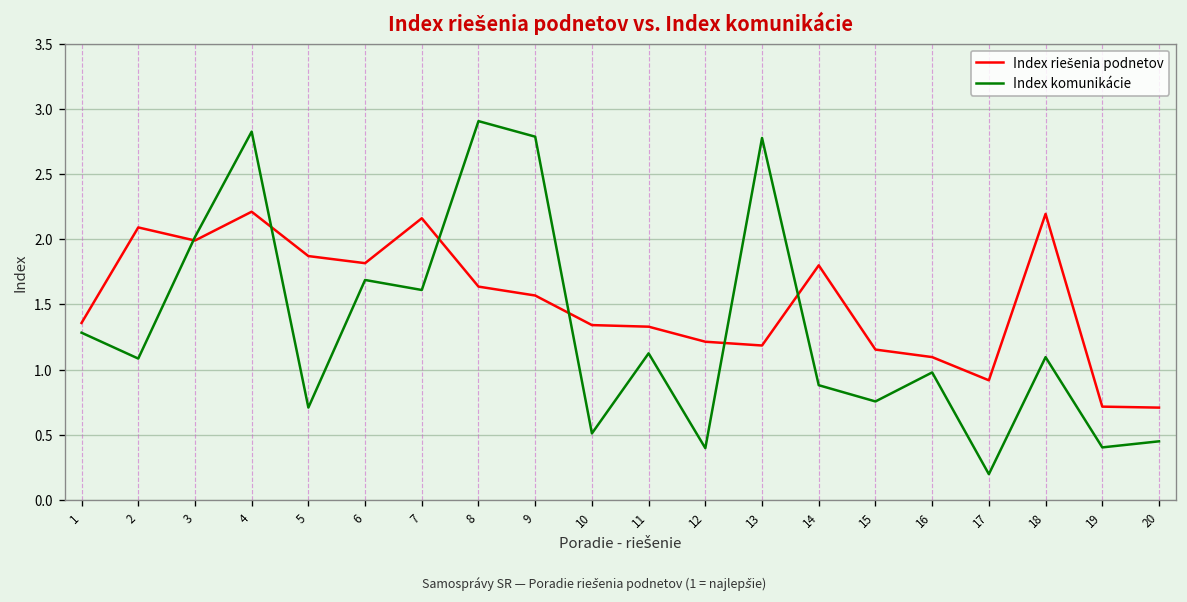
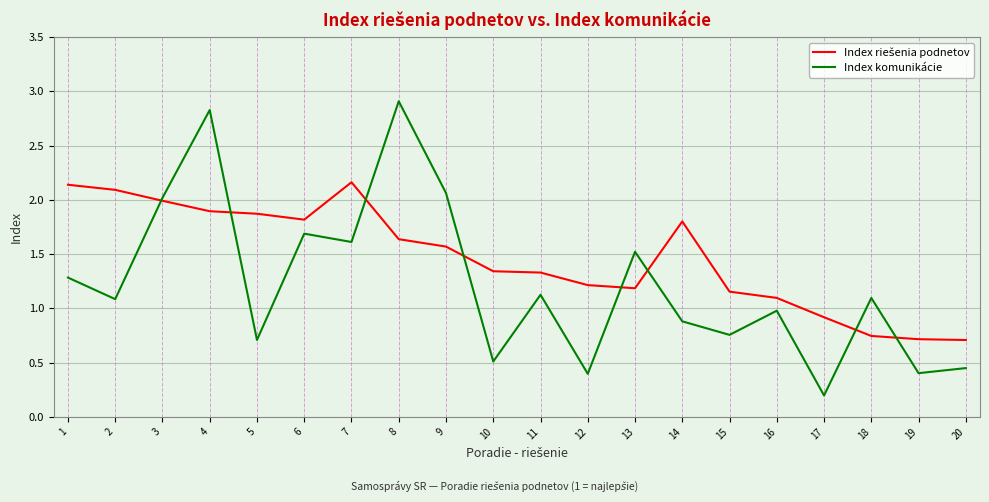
  {
    "Index riešenia podnetov": {
-     "1": 1.36,
+     "1": 2.14,
      "2": 2.09,
      "3": 1.99,
-     "4": 2.21,
+     "4": 1.89,
      "5": 1.87,
      "6": 1.82,
      "7": 2.16,
      "8": 1.64,
      "9": 1.57,
      "10": 1.34,
      "11": 1.33,
      "12": 1.21,
      "13": 1.18,
      "14": 1.80,
      "15": 1.15,
      "16": 1.10,
      "17": 0.92,
-     "18": 2.20,
+     "18": 0.74,
      "19": 0.72,
      "20": 0.71
    },
    "Index komunikácie": {
      "1": 1.28,
      "2": 1.08,
      "3": 2.02,
      "4": 2.83,
      "5": 0.71,
      "6": 1.69,
      "7": 1.61,
      "8": 2.91,
-     "9": 2.79,
+     "9": 2.06,
      "10": 0.51,
      "11": 1.12,
      "12": 0.40,
-     "13": 2.78,
+     "13": 1.52,
      "14": 0.88,
      "15": 0.75,
      "16": 0.98,
      "17": 0.20,
      "18": 1.10,
      "19": 0.40,
      "20": 0.45
    }
  }
